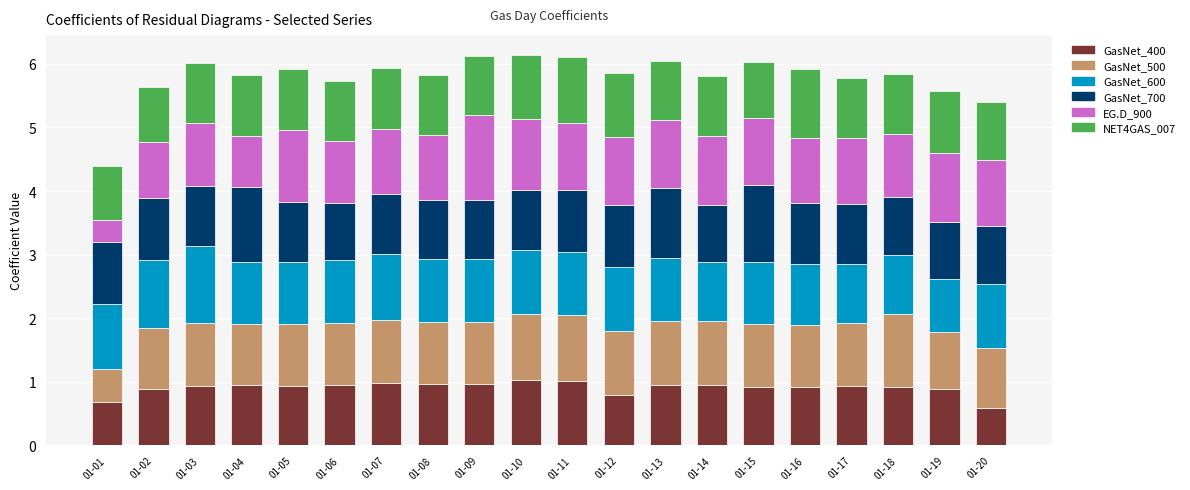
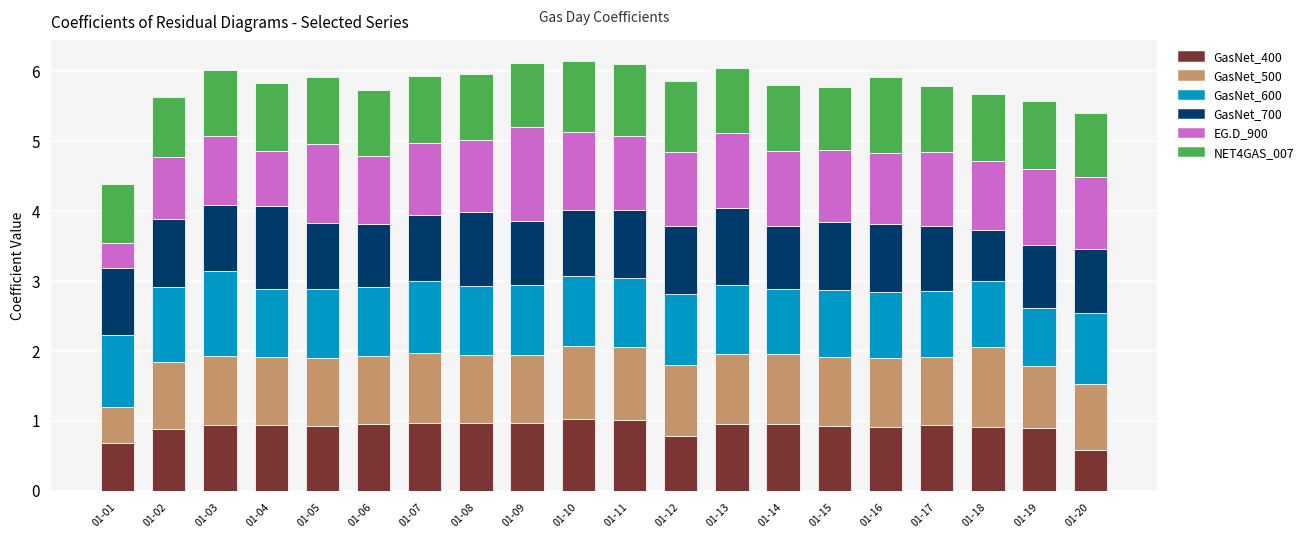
  {
    "GasNet_400": {
      "01-01": 0.7,
      "01-02": 0.9,
      "01-03": 0.9,
      "01-04": 0.9,
      "01-05": 0.9,
      "01-06": 0.9,
      "01-07": 1.0,
      "01-08": 1.0,
      "01-09": 1.0,
      "01-10": 1.0,
      "01-11": 1.0,
      "01-12": 0.8,
      "01-13": 1.0,
      "01-14": 1.0,
      "01-15": 0.9,
      "01-16": 0.9,
      "01-17": 0.9,
      "01-18": 0.9,
      "01-19": 0.9,
      "01-20": 0.6
    },
    "GasNet_500": {
      "01-01": 0.5,
      "01-02": 1.0,
      "01-03": 1.0,
      "01-04": 1.0,
      "01-05": 1.0,
      "01-06": 1.0,
      "01-07": 1.0,
      "01-08": 1.0,
      "01-09": 1.0,
      "01-10": 1.0,
      "01-11": 1.0,
      "01-12": 1.0,
      "01-13": 1.0,
      "01-14": 1.0,
      "01-15": 1.0,
      "01-16": 1.0,
      "01-17": 1.0,
      "01-18": 1.1,
      "01-19": 0.9,
      "01-20": 0.9
    },
    "GasNet_600": {
      "01-01": 1.0,
      "01-02": 1.1,
      "01-03": 1.2,
      "01-04": 1.0,
      "01-05": 1.0,
      "01-06": 1.0,
      "01-07": 1.0,
      "01-08": 1.0,
      "01-09": 1.0,
      "01-10": 1.0,
      "01-11": 1.0,
      "01-12": 1.0,
      "01-13": 1.0,
      "01-14": 0.9,
      "01-15": 1.0,
      "01-16": 1.0,
      "01-17": 0.9,
      "01-18": 0.9,
      "01-19": 0.8,
      "01-20": 1.0
    },
    "GasNet_700": {
      "01-01": 1.0,
      "01-02": 1.0,
      "01-03": 0.9,
      "01-04": 1.2,
      "01-05": 0.9,
      "01-06": 0.9,
      "01-07": 0.9,
-     "01-08": 0.9,
+     "01-08": 1.1,
      "01-09": 0.9,
      "01-10": 1.0,
      "01-11": 1.0,
      "01-12": 1.0,
      "01-13": 1.1,
      "01-14": 0.9,
-     "01-15": 1.2,
+     "01-15": 1.0,
      "01-16": 1.0,
      "01-17": 0.9,
-     "01-18": 0.9,
+     "01-18": 0.7,
      "01-19": 0.9,
      "01-20": 0.9
    },
    "EG.D_900": {
      "01-01": 0.4,
      "01-02": 0.9,
      "01-03": 1.0,
      "01-04": 0.8,
      "01-05": 1.1,
      "01-06": 1.0,
      "01-07": 1.0,
      "01-08": 1.0,
      "01-09": 1.3,
      "01-10": 1.1,
      "01-11": 1.1,
      "01-12": 1.1,
      "01-13": 1.1,
      "01-14": 1.1,
      "01-15": 1.0,
      "01-16": 1.0,
      "01-17": 1.0,
      "01-18": 1.0,
      "01-19": 1.1,
      "01-20": 1.0
    },
    "NET4GAS_007": {
      "01-01": 0.8,
      "01-02": 0.9,
      "01-03": 0.9,
      "01-04": 1.0,
      "01-05": 1.0,
      "01-06": 0.9,
      "01-07": 1.0,
      "01-08": 0.9,
      "01-09": 0.9,
      "01-10": 1.0,
      "01-11": 1.0,
      "01-12": 1.0,
      "01-13": 0.9,
      "01-14": 0.9,
      "01-15": 0.9,
      "01-16": 1.1,
      "01-17": 0.9,
      "01-18": 1.0,
      "01-19": 1.0,
      "01-20": 0.9
    }
  }
